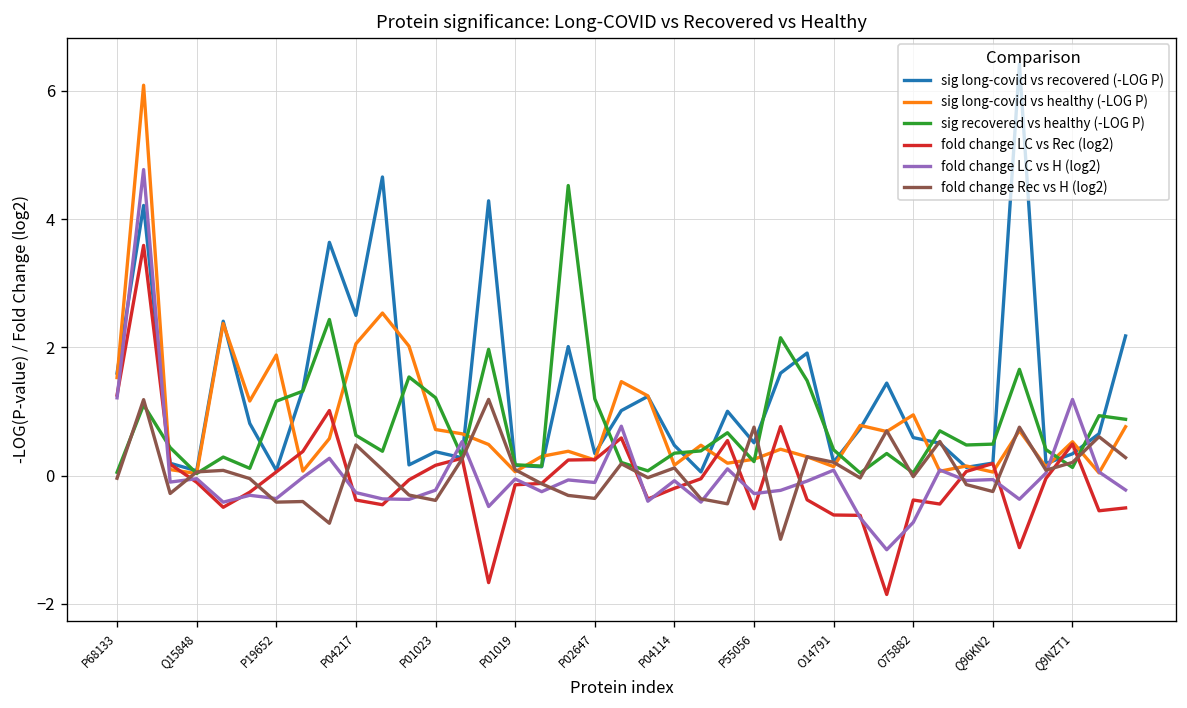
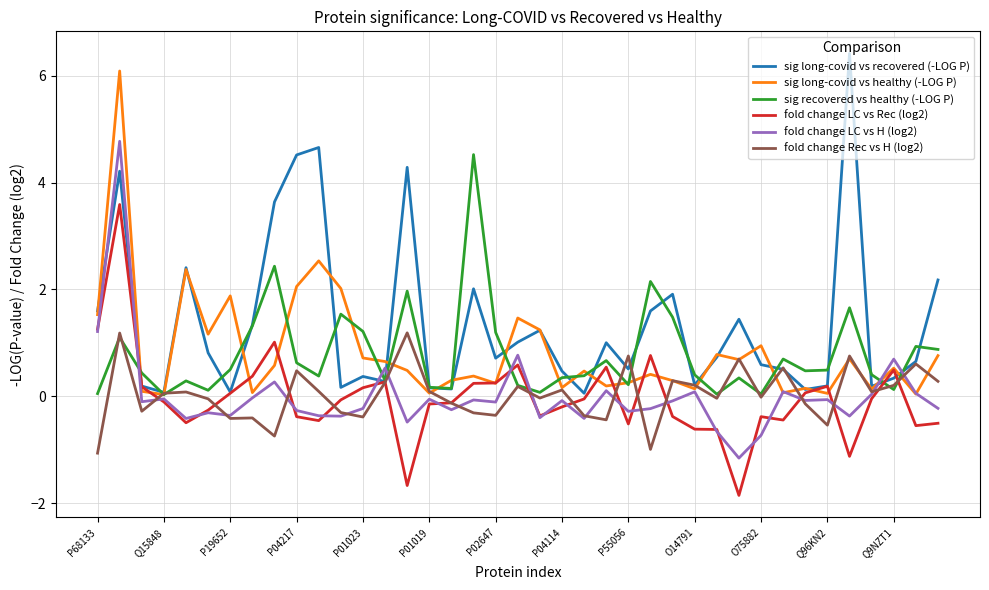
  {
    "sig long-covid vs recovered (-LOG P)": {
      "P68133": 1.6,
-     "P04217": 2.5,
+     "P04217": 4.5,
      "P01023": 0.4,
-     "P02647": 0.3,
+     "P02647": 0.7,
      "P04114": 0.5,
      "P55056": 0.5,
      "O75882": 0.6,
      "Q9NZT1": 0.3
    },
    "sig long-covid vs healthy (-LOG P)": {
      "P68133": 1.5,
      "P19652": 1.9,
      "P04217": 2.1,
      "P01023": 0.7,
      "O14791": 0.1,
      "O75882": 0.9,
      "Q96KN2": 0.1
    },
    "sig recovered vs healthy (-LOG P)": {
      "P68133": 0.0,
-     "P19652": 1.2,
+     "P19652": 0.5,
      "P04217": 0.6,
      "P01023": 1.2,
      "P02647": 1.2,
      "P04114": 0.3,
      "O14791": 0.4,
      "O75882": 0.0,
      "Q96KN2": 0.5,
      "Q9NZT1": 0.1
    },
    "fold change LC vs Rec (log2)": {
      "Q15848": -0.1,
      "P04217": -0.4,
      "P01023": 0.2,
      "P01019": -0.1,
      "P04114": -0.2,
      "P55056": -0.5,
      "O14791": -0.6,
      "O75882": -0.4
    },
    "fold change LC vs H (log2)": {
      "Q15848": 0.0,
      "P19652": -0.4,
      "P04217": -0.3,
      "P01023": -0.2,
      "P01019": -0.1,
      "P02647": -0.1,
      "P04114": -0.1,
      "P55056": -0.3,
      "O14791": 0.1,
      "O75882": -0.7,
      "Q96KN2": -0.1,
-     "Q9NZT1": 1.2
+     "Q9NZT1": 0.7
    },
    "fold change Rec vs H (log2)": {
-     "P68133": 0.0,
+     "P68133": -1.1,
      "P19652": -0.4,
      "P04217": 0.5,
      "P01023": -0.4,
      "P02647": -0.4,
      "P55056": 0.8,
      "O75882": 0.0,
-     "Q96KN2": -0.2,
+     "Q96KN2": -0.5,
      "Q9NZT1": 0.2
    }
  }
